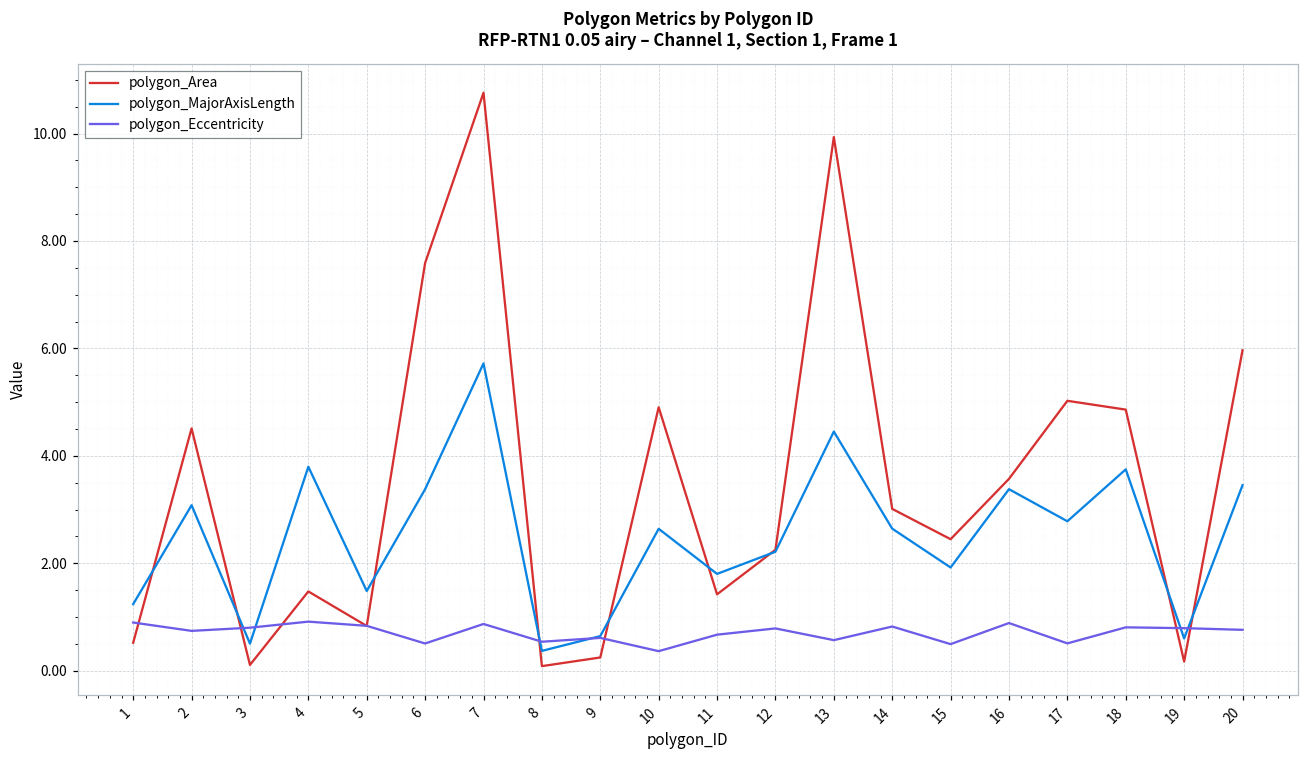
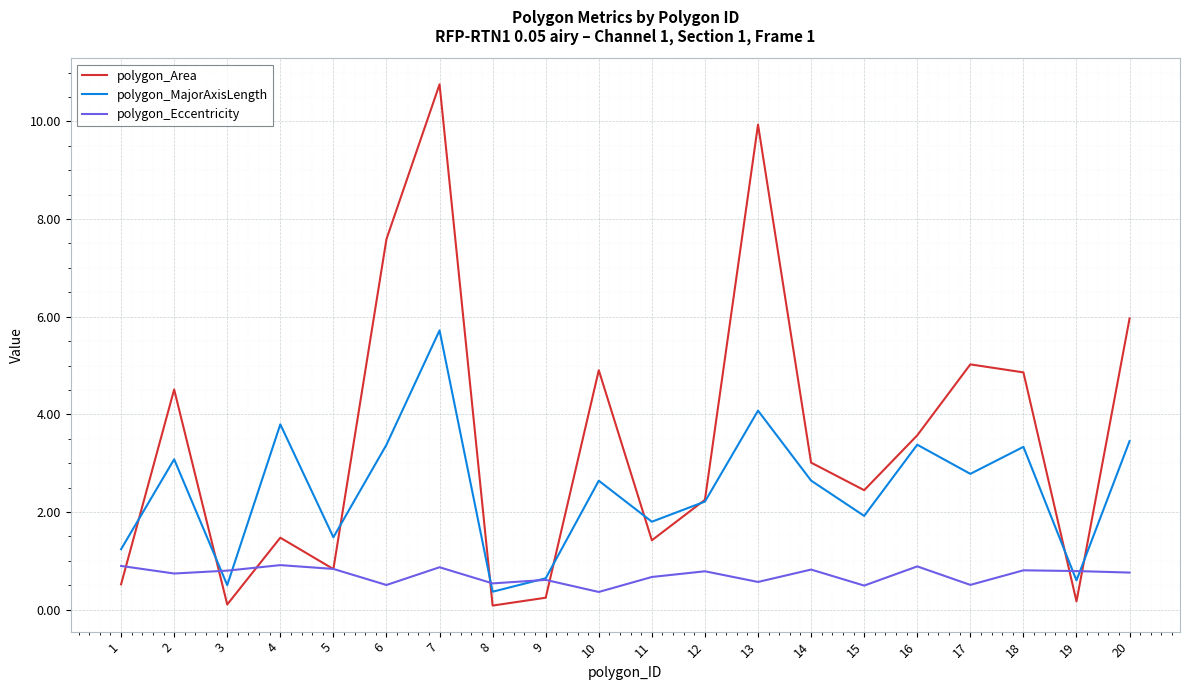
  {
    "polygon_Area": {
      "1": 0.5,
      "2": 4.5,
      "3": 0.1,
      "4": 1.5,
      "6": 7.6,
      "7": 10.8,
      "8": 0.1,
      "9": 0.2,
      "10": 4.9,
      "11": 1.4,
      "13": 9.9,
      "14": 3.0,
      "15": 2.4,
      "16": 3.6,
      "17": 5.0,
      "18": 4.9,
      "19": 0.2,
      "20": 6.0
    },
    "polygon_MajorAxisLength": {
      "1": 1.2,
      "2": 3.1,
      "3": 0.5,
      "4": 3.8,
      "5": 1.5,
      "6": 3.4,
      "7": 5.7,
      "8": 0.4,
      "10": 2.6,
      "11": 1.8,
-     "13": 4.5,
+     "13": 4.1,
      "14": 2.6,
      "15": 1.9,
      "16": 3.4,
      "17": 2.8,
-     "18": 3.7,
+     "18": 3.3,
      "19": 0.6,
      "20": 3.5
    },
    "polygon_Eccentricity": {
      "1": 0.9,
      "2": 0.7,
      "3": 0.8,
      "4": 0.9,
      "6": 0.5,
      "7": 0.9,
      "8": 0.5,
      "10": 0.4,
      "11": 0.7,
      "12": 0.8,
      "13": 0.6,
      "14": 0.8,
      "15": 0.5,
      "16": 0.9,
      "17": 0.5,
      "18": 0.8,
      "19": 0.8,
      "20": 0.8
    }
  }
